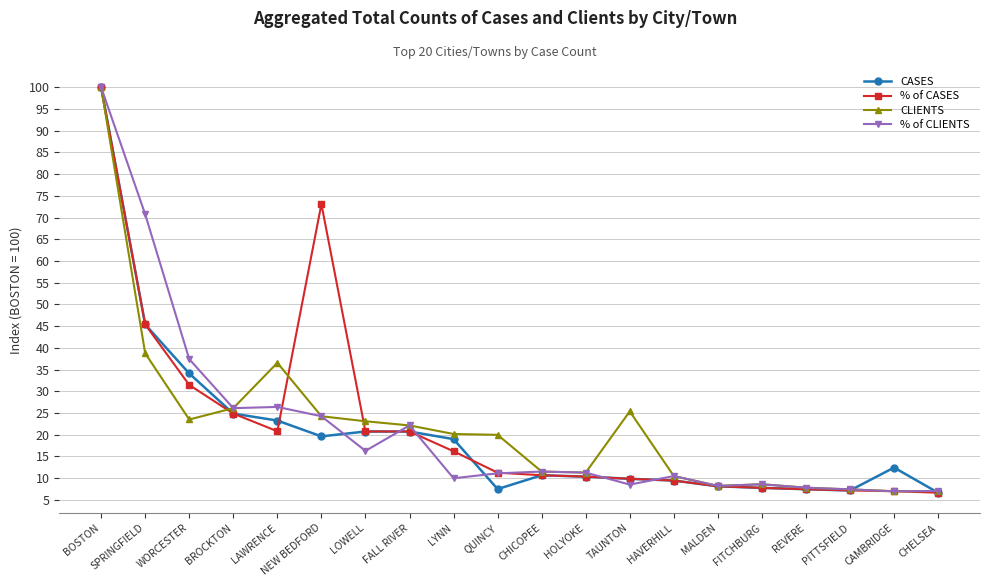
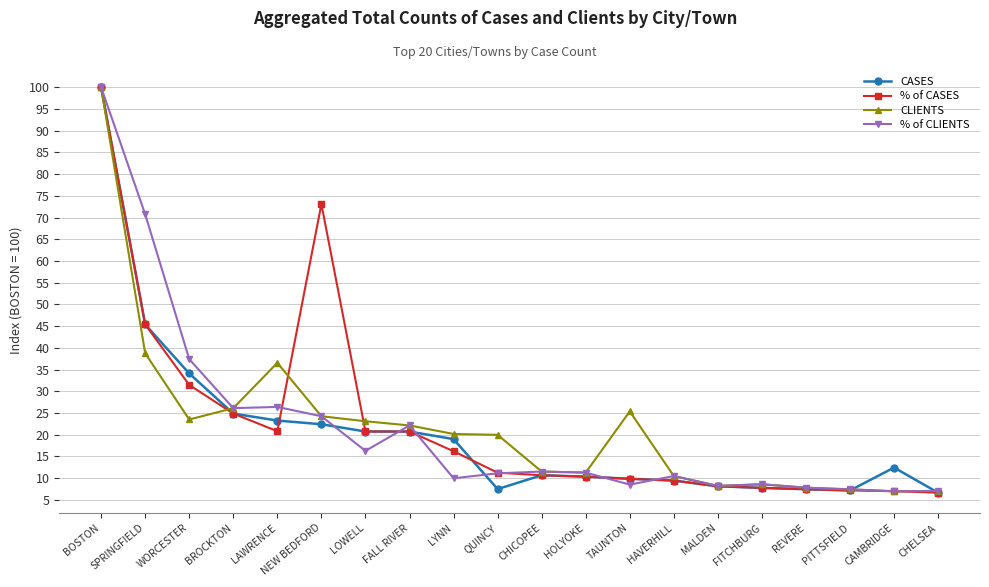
  {
    "CASES": {
      "WORCESTER": 34,
      "LAWRENCE": 23,
-     "NEW BEDFORD": 20,
+     "NEW BEDFORD": 22,
      "LYNN": 19,
      "QUINCY": 7,
      "CAMBRIDGE": 12
    },
    "% of CASES": {
      "WORCESTER": 31,
      "LAWRENCE": 21,
      "NEW BEDFORD": 73,
      "LYNN": 16
    },
    "CLIENTS": {
      "SPRINGFIELD": 39,
      "WORCESTER": 23,
      "LAWRENCE": 37,
      "LOWELL": 23,
      "LYNN": 20,
      "QUINCY": 20,
      "TAUNTON": 25
    },
    "% of CLIENTS": {
      "SPRINGFIELD": 71,
      "WORCESTER": 37,
      "LAWRENCE": 26,
      "LOWELL": 16,
      "LYNN": 10,
      "TAUNTON": 9
    }
  }
